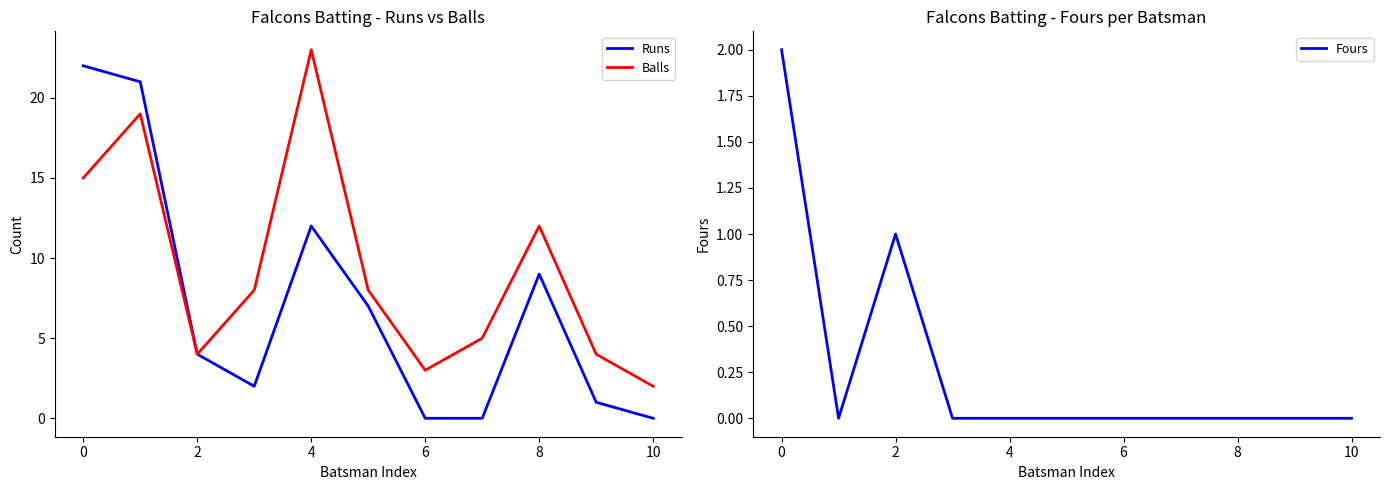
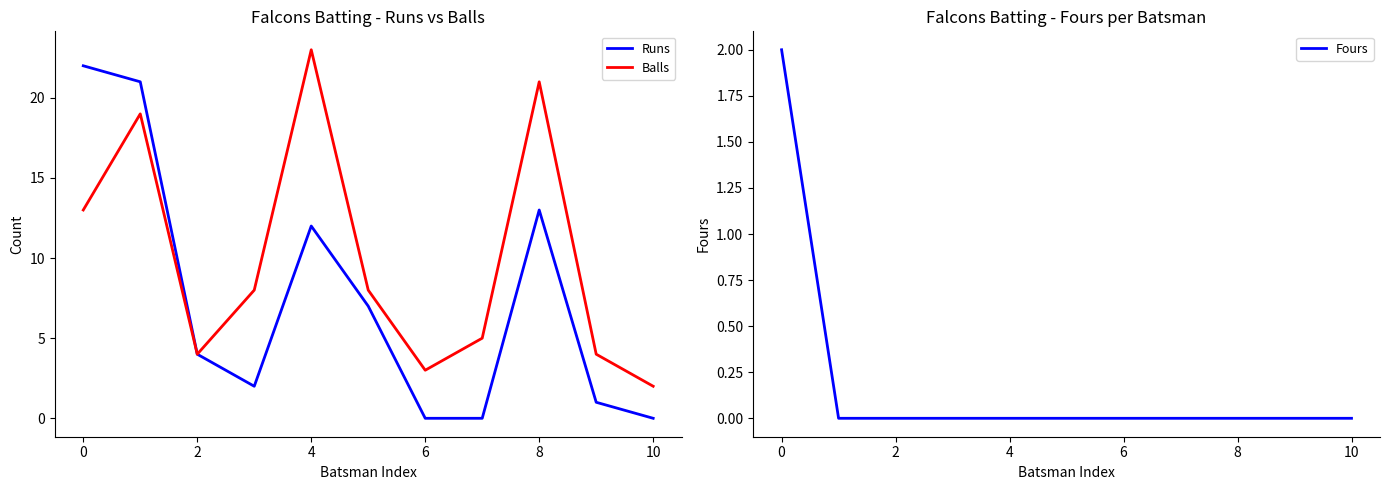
  {
    "Falcons Batting - Runs vs Balls": {
      "Runs": {
        "0": 22,
        "4": 12,
        "6": 0,
-       "8": 9,
+       "8": 13,
        "10": 0
      },
      "Balls": {
-       "0": 15,
+       "0": 13,
        "4": 23,
        "6": 3,
-       "8": 12,
+       "8": 21,
        "10": 2
      }
    },
    "Falcons Batting - Fours per Batsman": {
      "0": 2,
-     "2": 1,
+     "2": 0,
      "4": 0,
      "6": 0,
      "8": 0,
      "10": 0
    }
  }
